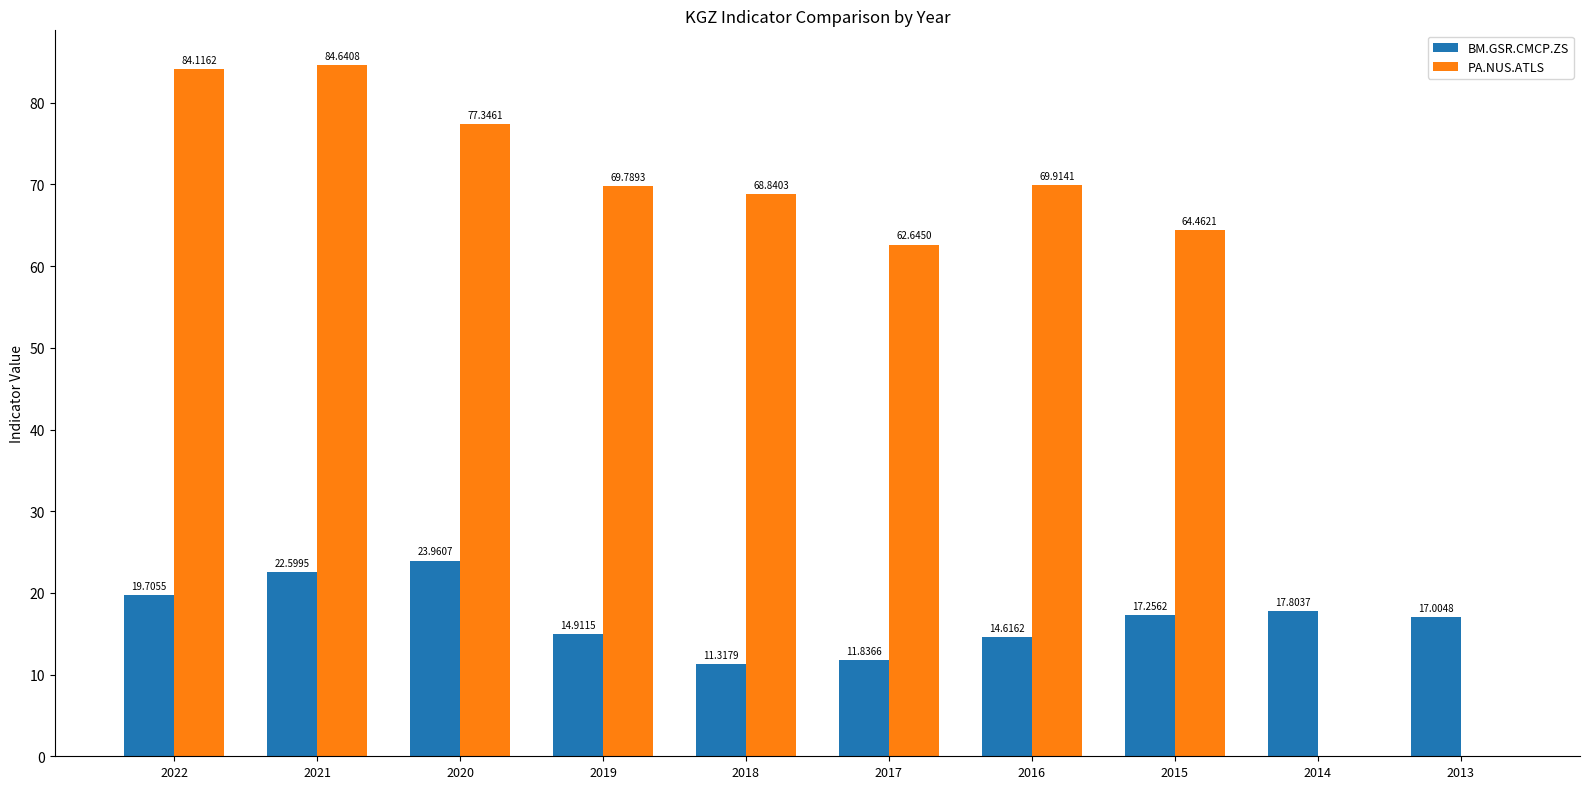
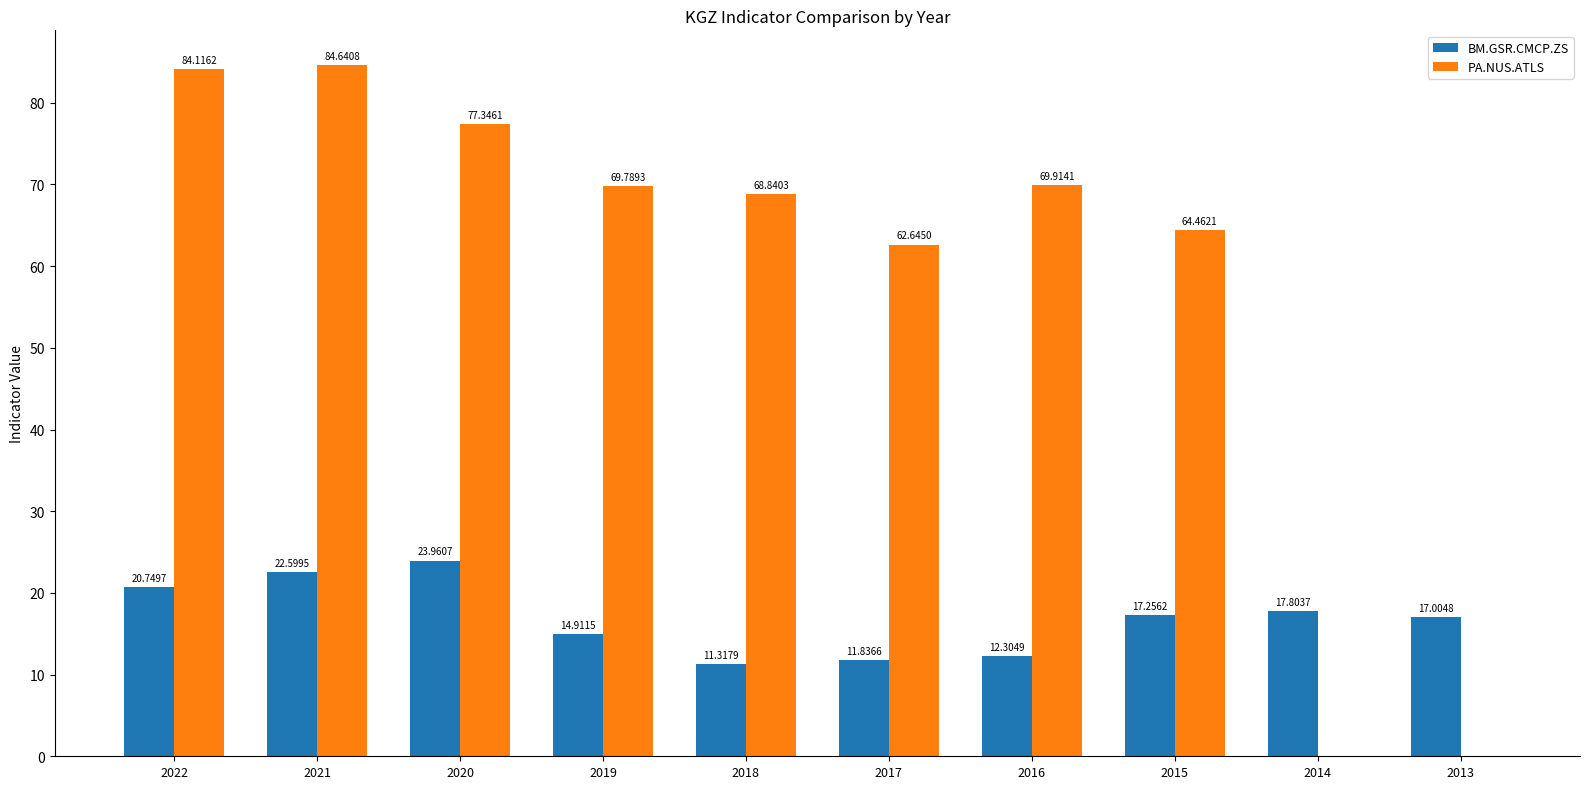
  {
    "BM.GSR.CMCP.ZS": {
-     "2022": 19.7055,
+     "2022": 20.7497,
      "2021": 22.5995,
      "2020": 23.9607,
      "2019": 14.9115,
      "2018": 11.3179,
      "2017": 11.8366,
-     "2016": 14.6162,
+     "2016": 12.3049,
      "2015": 17.2562,
      "2014": 17.8037,
      "2013": 17.0048
    },
    "PA.NUS.ATLS": {
      "2022": 84.1162,
      "2021": 84.6408,
      "2020": 77.3461,
      "2019": 69.7893,
      "2018": 68.8403,
      "2017": 62.6450,
      "2016": 69.9141,
      "2015": 64.4621
    }
  }
